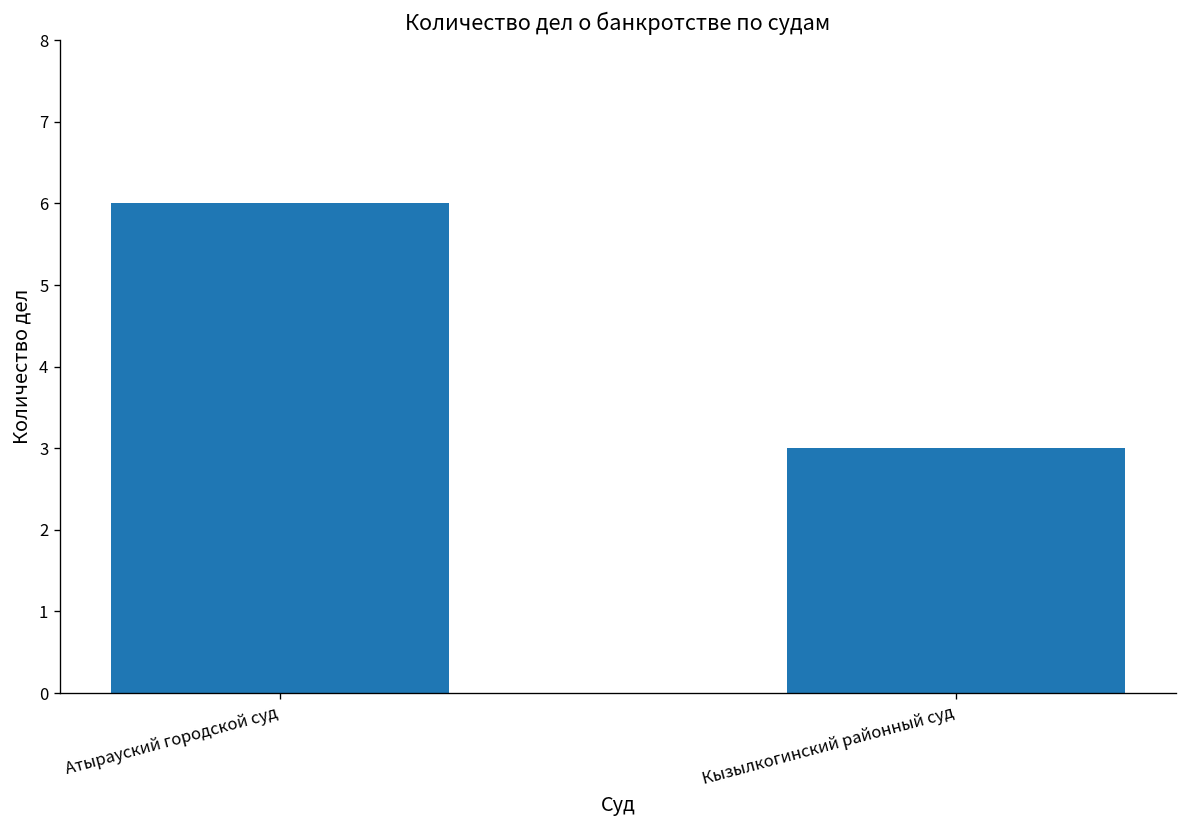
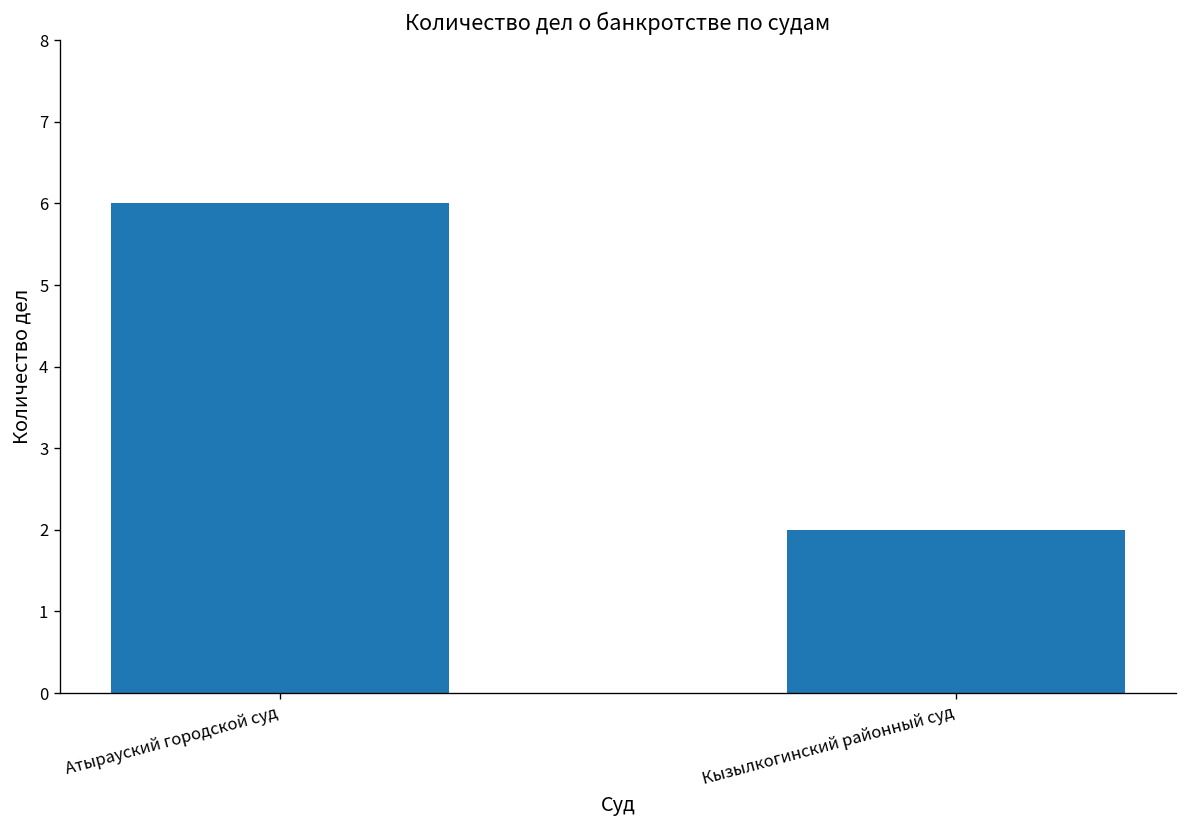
  {
    "Атырауский городской суд": 6,
-   "Кызылкогинский районный суд": 3
+   "Кызылкогинский районный суд": 2
  }
